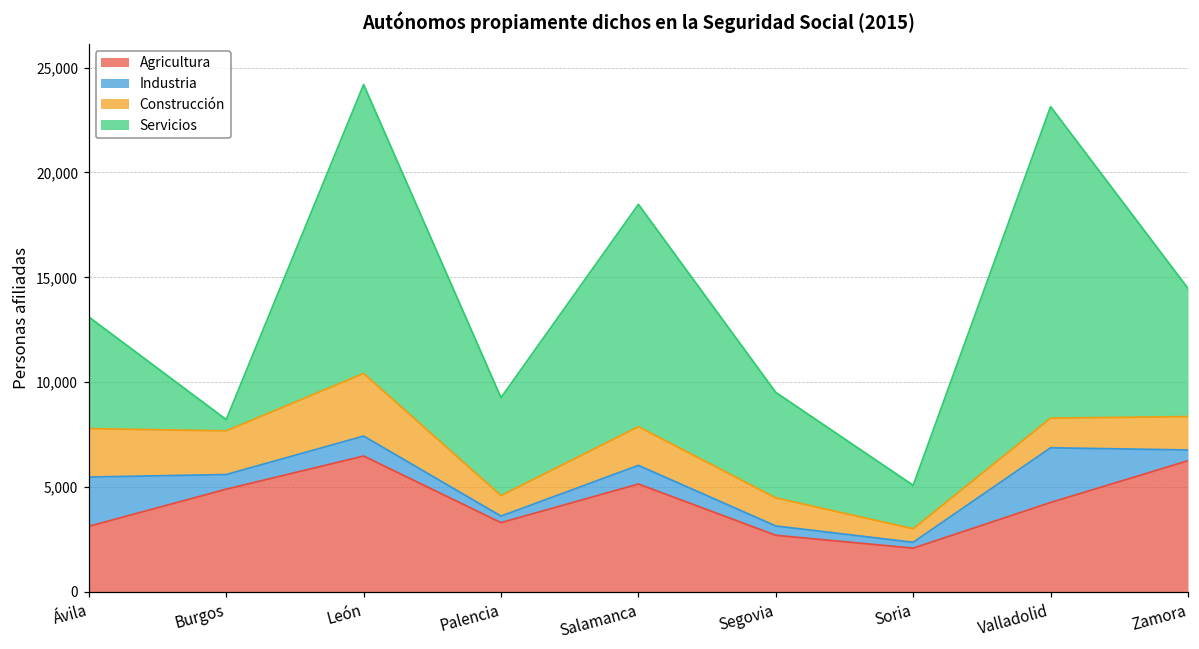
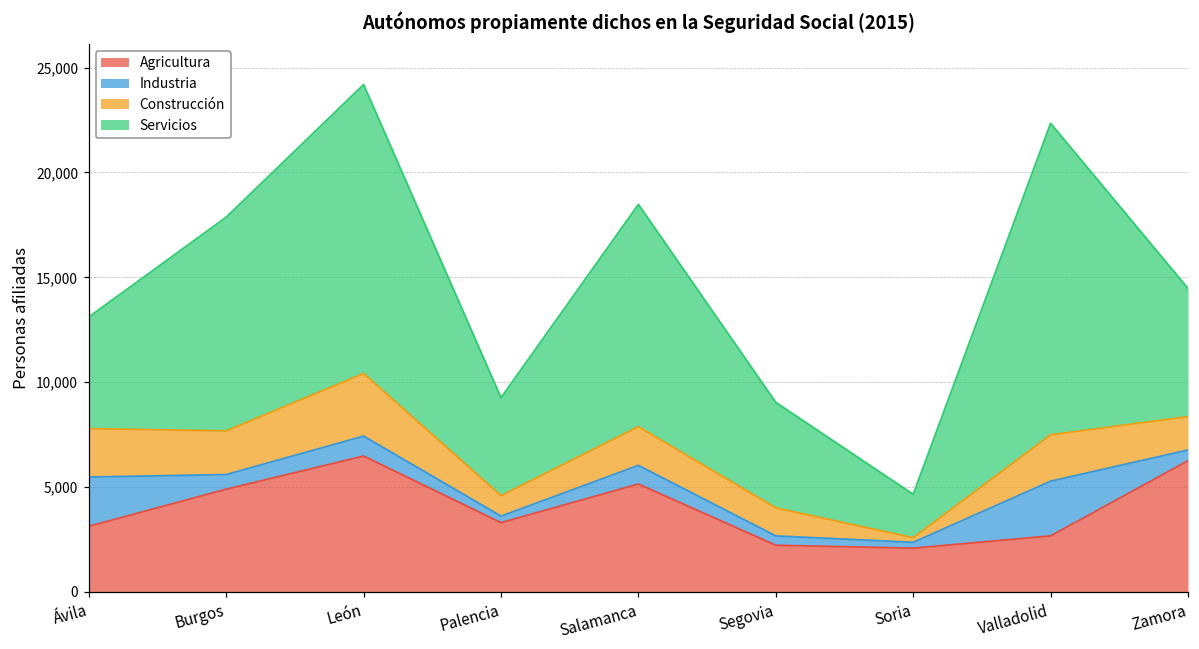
  {
    "Agricultura": {
      "Ávila": "3,100",
      "Burgos": "4,900",
      "León": "6,500",
      "Palencia": "3,300",
      "Salamanca": "5,100",
-     "Segovia": "2,700",
+     "Segovia": "2,200",
      "Soria": "2,100",
-     "Valladolid": "4,300",
+     "Valladolid": "2,700",
      "Zamora": "6,300"
    },
    "Industria": {
      "Ávila": "2,300",
      "Burgos": "700",
      "León": "1,000",
      "Palencia": "300",
      "Salamanca": "900",
      "Segovia": "400",
      "Soria": "300",
      "Valladolid": "2,600",
      "Zamora": "500"
    },
    "Construcción": {
      "Ávila": "2,300",
      "Burgos": "2,100",
      "León": "3,000",
      "Palencia": "1,000",
      "Salamanca": "1,800",
      "Segovia": "1,300",
-     "Soria": "600",
-     "Valladolid": "1,400",
+     "Soria": "200",
+     "Valladolid": "2,200",
      "Zamora": "1,600"
    },
    "Servicios": {
      "Ávila": "5,300",
-     "Burgos": "500",
+     "Burgos": "10,200",
      "León": "13,800",
      "Palencia": "4,700",
      "Salamanca": "10,600",
      "Segovia": "5,000",
      "Soria": "2,100",
      "Valladolid": "14,900",
      "Zamora": "6,100"
    }
  }
